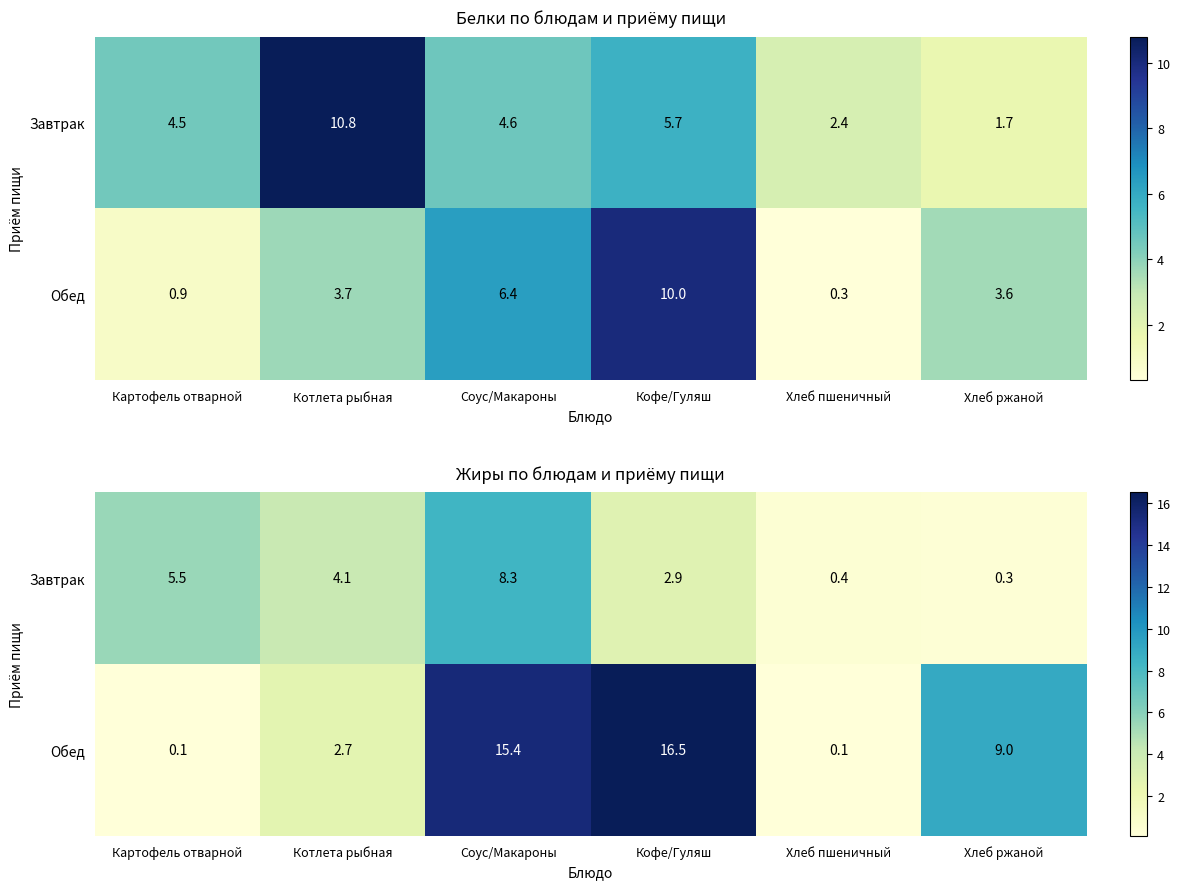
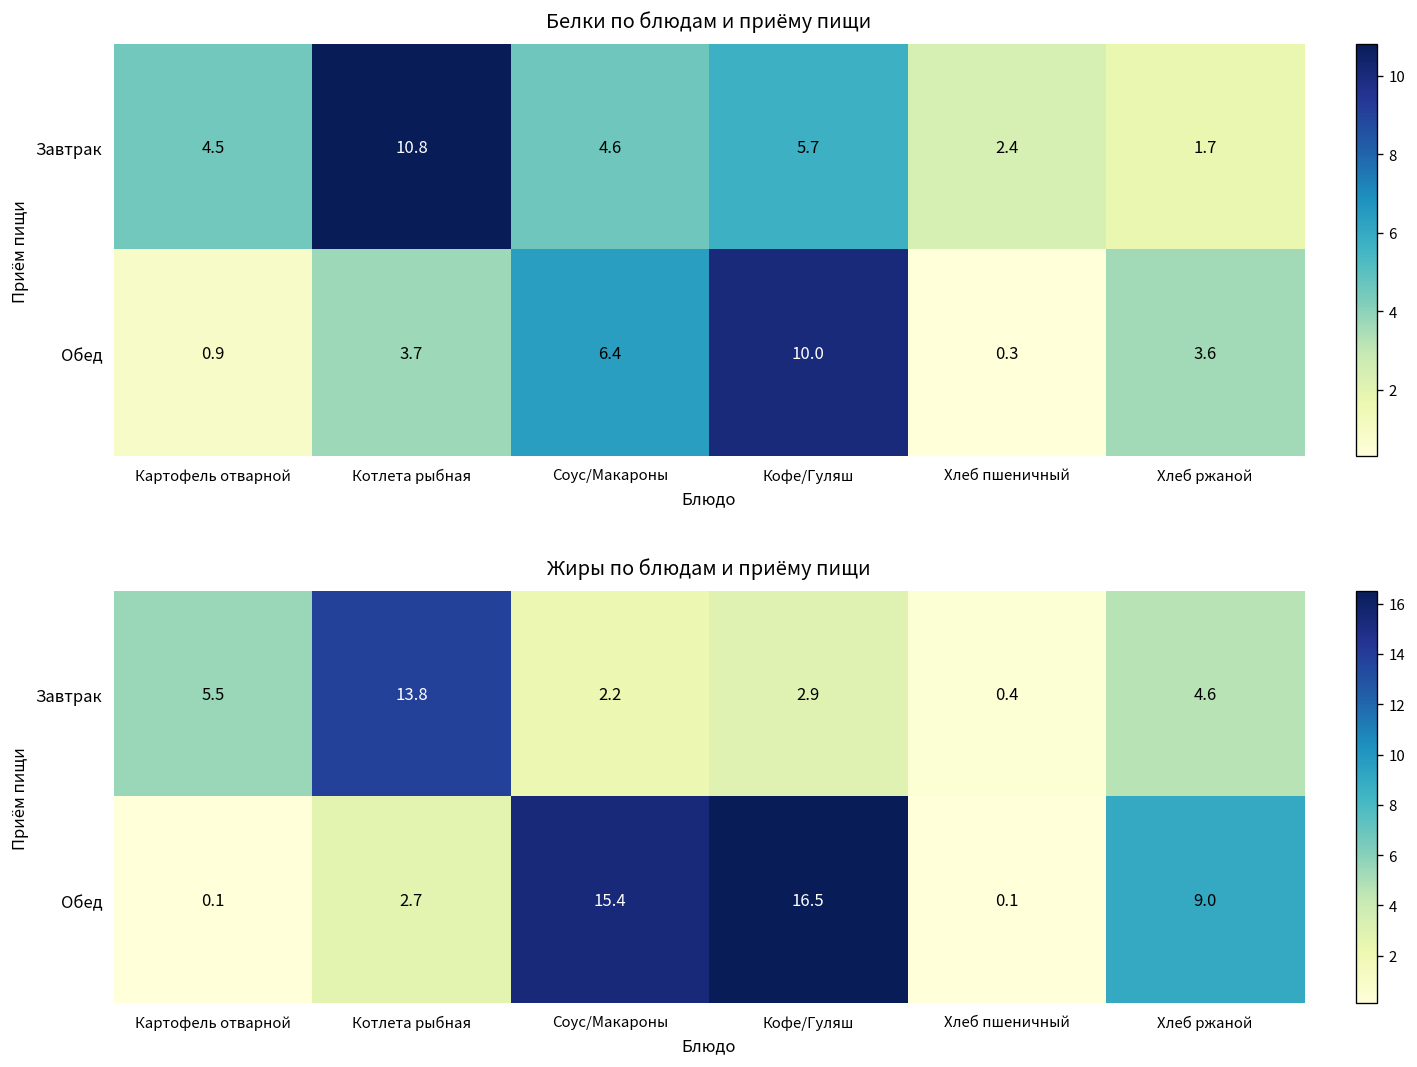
  {
    "Белки по блюдам и приёму пищи": {
      "Завтрак": {
        "Картофель отварной": 4.5,
        "Котлета рыбная": 10.8,
        "Соус/Макароны": 4.6,
        "Кофе/Гуляш": 5.7,
        "Хлеб пшеничный": 2.4,
        "Хлеб ржаной": 1.7
      },
      "Обед": {
        "Картофель отварной": 0.9,
        "Котлета рыбная": 3.7,
        "Соус/Макароны": 6.4,
        "Кофе/Гуляш": 10.0,
        "Хлеб пшеничный": 0.3,
        "Хлеб ржаной": 3.6
      }
    },
    "Жиры по блюдам и приёму пищи": {
      "Завтрак": {
        "Картофель отварной": 5.5,
-       "Котлета рыбная": 4.1,
-       "Соус/Макароны": 8.3,
+       "Котлета рыбная": 13.8,
+       "Соус/Макароны": 2.2,
        "Кофе/Гуляш": 2.9,
        "Хлеб пшеничный": 0.4,
-       "Хлеб ржаной": 0.3
+       "Хлеб ржаной": 4.6
      },
      "Обед": {
        "Картофель отварной": 0.1,
        "Котлета рыбная": 2.7,
        "Соус/Макароны": 15.4,
        "Кофе/Гуляш": 16.5,
        "Хлеб пшеничный": 0.1,
        "Хлеб ржаной": 9.0
      }
    }
  }
